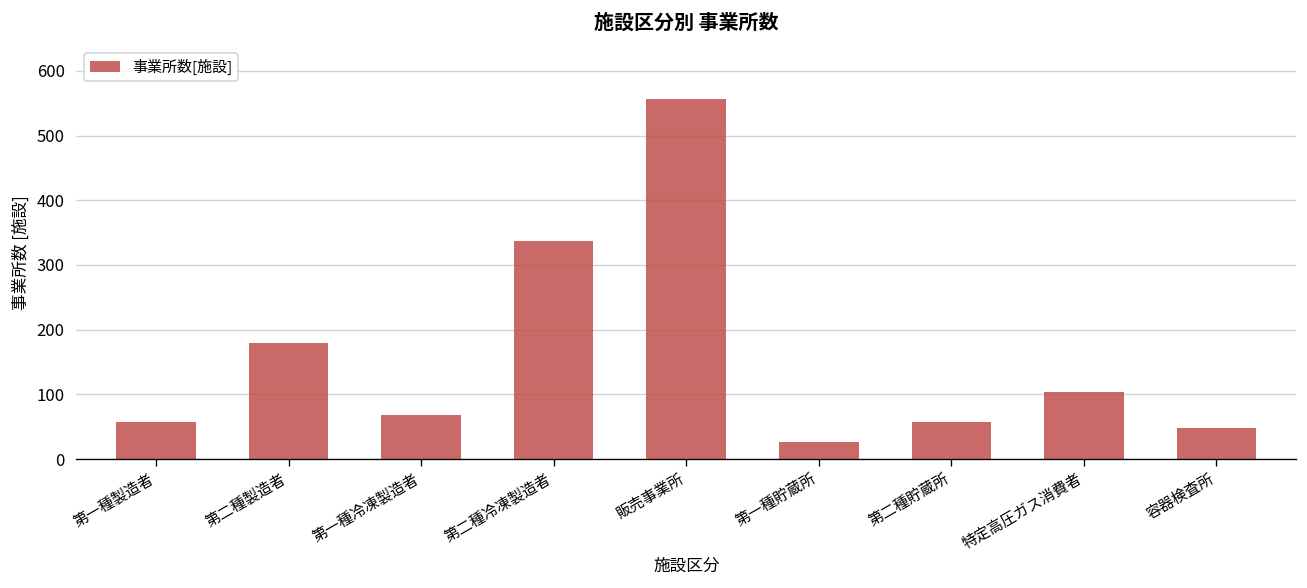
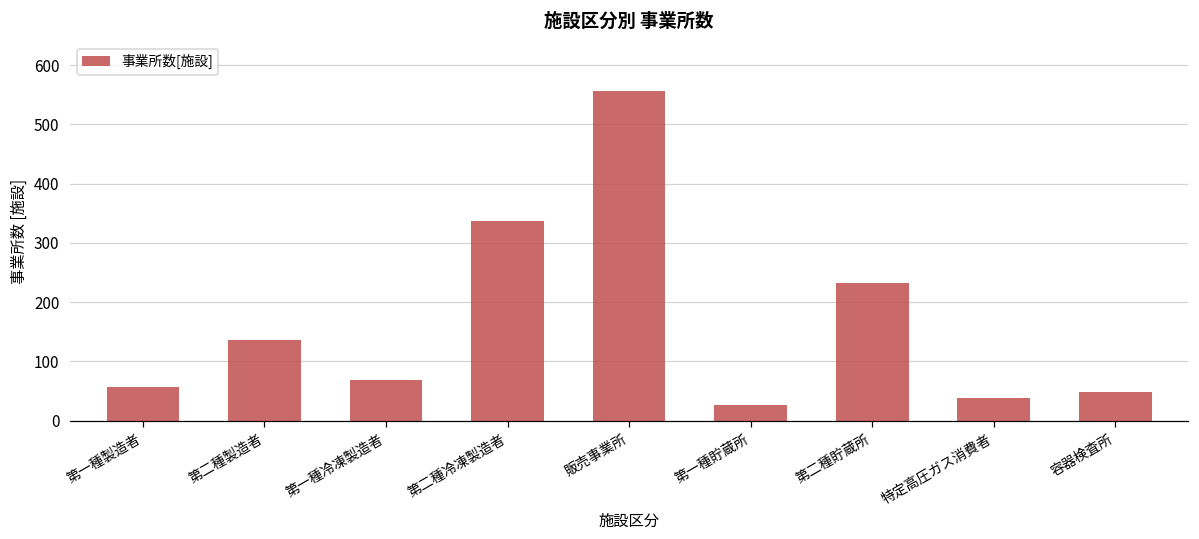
  {
    "第一種製造者": 60,
-   "第二種製造者": 180,
+   "第二種製造者": 140,
    "第一種冷凍製造者": 70,
    "第二種冷凍製造者": 340,
    "販売事業所": 560,
    "第一種貯蔵所": 30,
-   "第二種貯蔵所": 60,
-   "特定高圧ガス消費者": 100,
+   "第二種貯蔵所": 230,
+   "特定高圧ガス消費者": 40,
    "容器検査所": 50
  }
